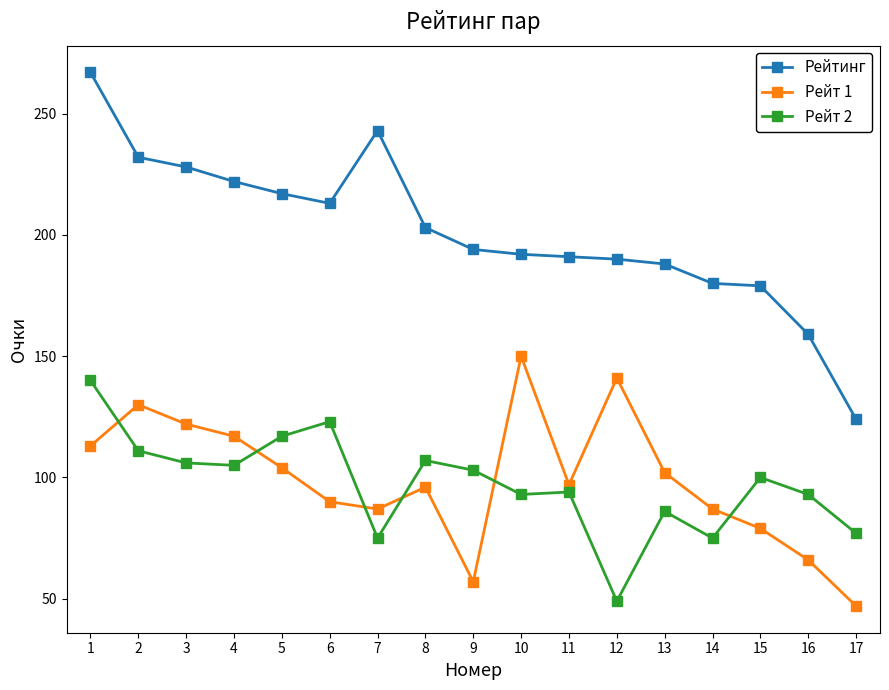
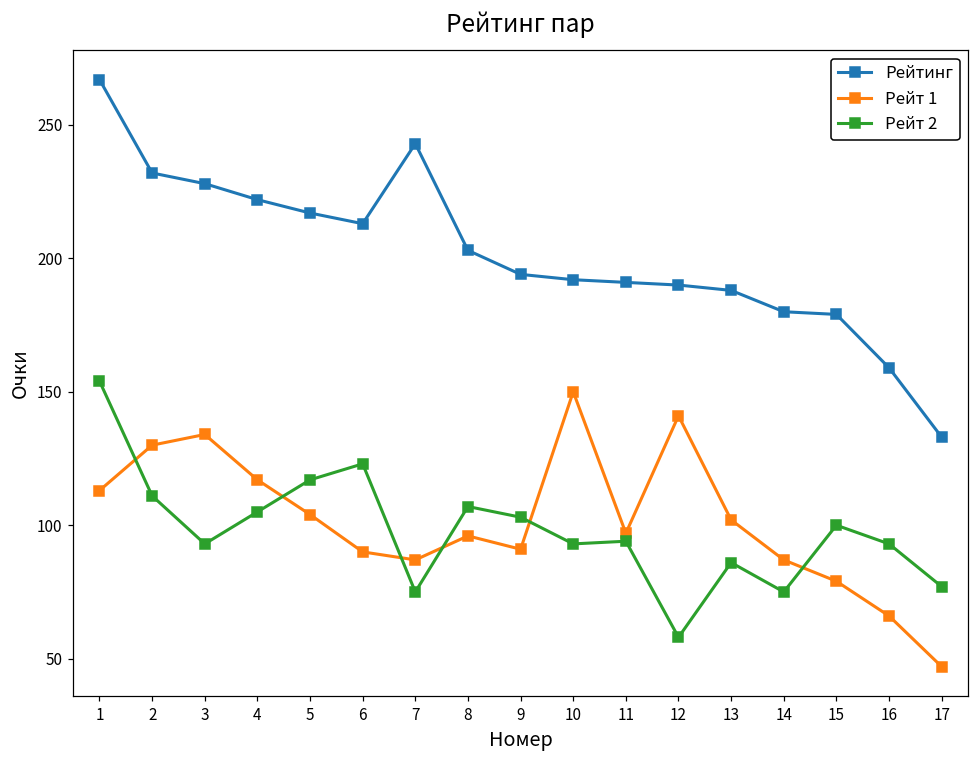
  {
    "Рейтинг": {
      "1": 267,
      "2": 232,
      "3": 228,
      "4": 222,
      "5": 217,
      "6": 213,
      "7": 243,
      "8": 203,
      "9": 194,
      "10": 192,
      "11": 191,
      "12": 190,
      "13": 188,
      "14": 180,
      "15": 179,
      "16": 159,
-     "17": 124
+     "17": 133
    },
    "Рейт 1": {
      "1": 113,
      "2": 130,
-     "3": 122,
+     "3": 134,
      "4": 117,
      "5": 104,
      "6": 90,
      "7": 87,
      "8": 96,
-     "9": 57,
+     "9": 91,
      "10": 150,
      "11": 97,
      "12": 141,
      "13": 102,
      "14": 87,
      "15": 79,
      "16": 66,
      "17": 47
    },
    "Рейт 2": {
-     "1": 140,
+     "1": 154,
      "2": 111,
-     "3": 106,
+     "3": 93,
      "4": 105,
      "5": 117,
      "6": 123,
      "7": 75,
      "8": 107,
      "9": 103,
      "10": 93,
      "11": 94,
-     "12": 49,
+     "12": 58,
      "13": 86,
      "14": 75,
      "15": 100,
      "16": 93,
      "17": 77
    }
  }
